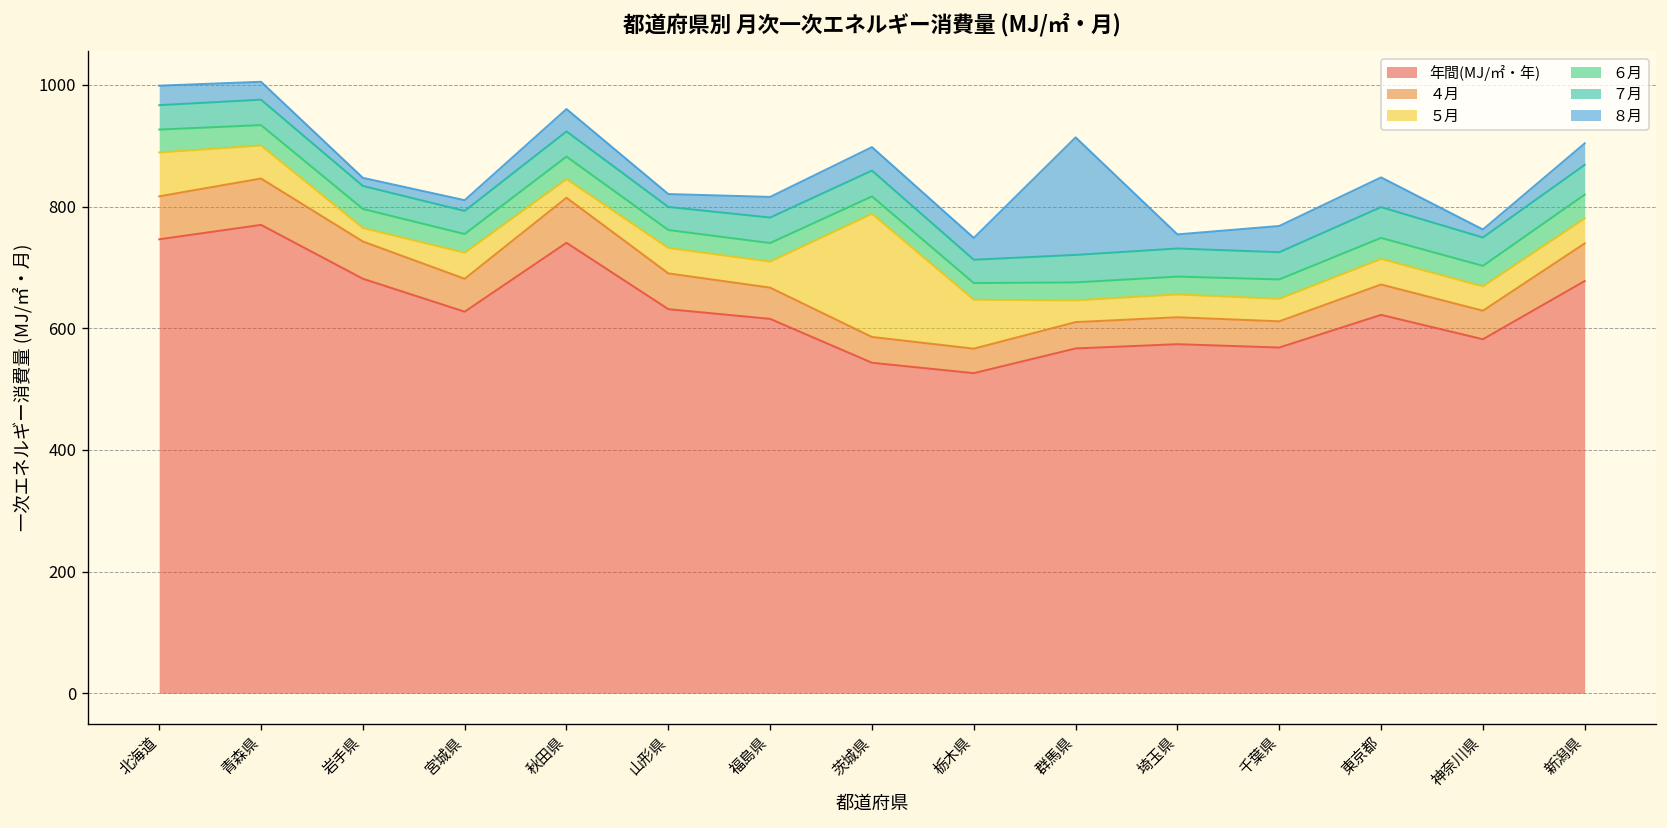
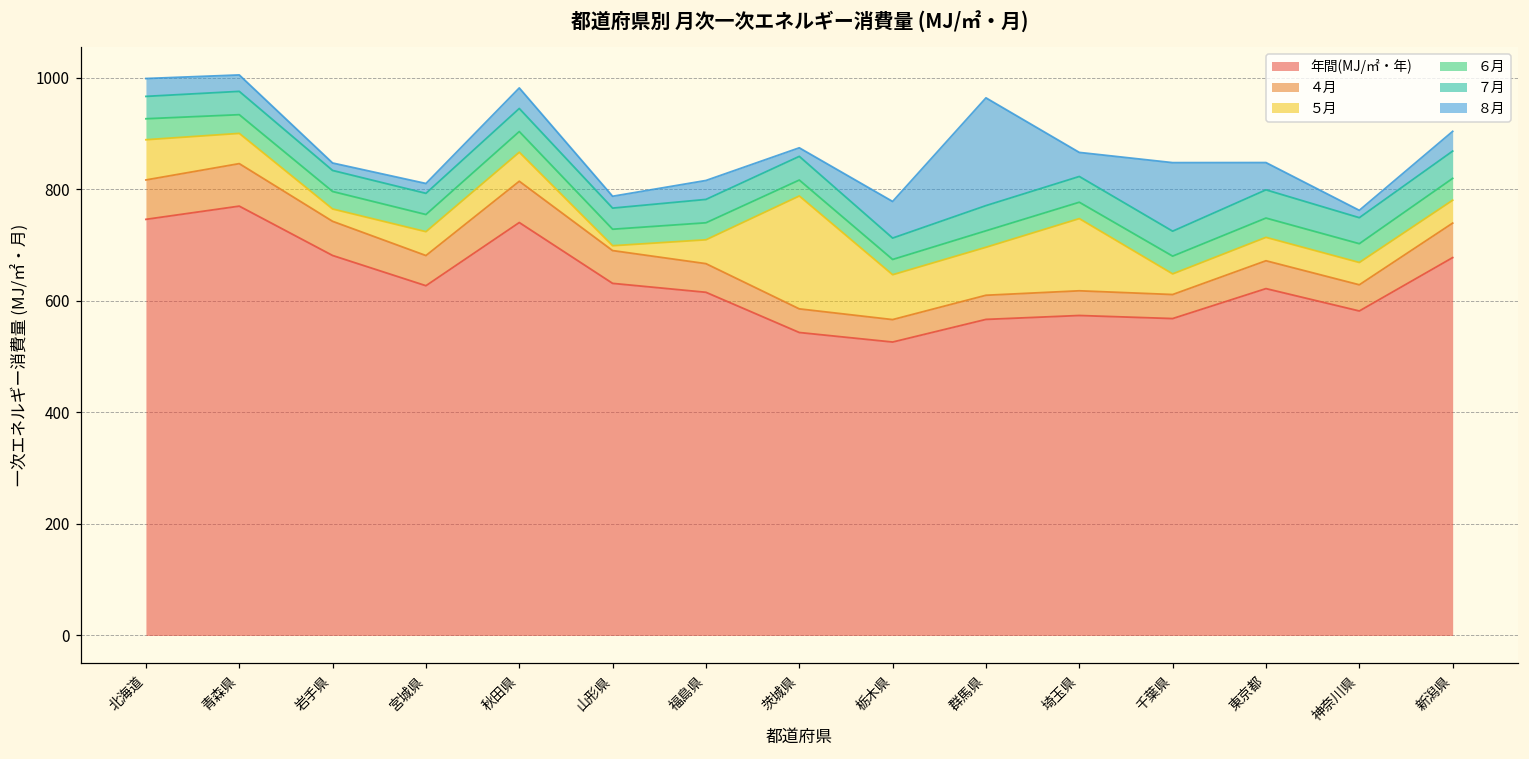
  {
    "５月": {
      "北海道": 70,
      "青森県": 50,
      "岩手県": 20,
      "宮城県": 40,
-     "秋田県": 30,
-     "山形県": 40,
+     "秋田県": 50,
+     "山形県": 10,
      "福島県": 40,
      "茨城県": 200,
      "栃木県": 80,
-     "群馬県": 40,
-     "埼玉県": 40,
+     "群馬県": 90,
+     "埼玉県": 130,
      "千葉県": 40,
      "東京都": 40,
      "神奈川県": 40,
      "新潟県": 40
    },
    "８月": {
      "北海道": 30,
      "青森県": 30,
      "岩手県": 10,
      "宮城県": 20,
      "秋田県": 40,
      "山形県": 20,
      "福島県": 30,
-     "茨城県": 40,
-     "栃木県": 40,
+     "茨城県": 20,
+     "栃木県": 70,
      "群馬県": 190,
-     "埼玉県": 20,
-     "千葉県": 40,
+     "埼玉県": 40,
+     "千葉県": 120,
      "東京都": 50,
      "神奈川県": 10,
      "新潟県": 40
    }
  }
